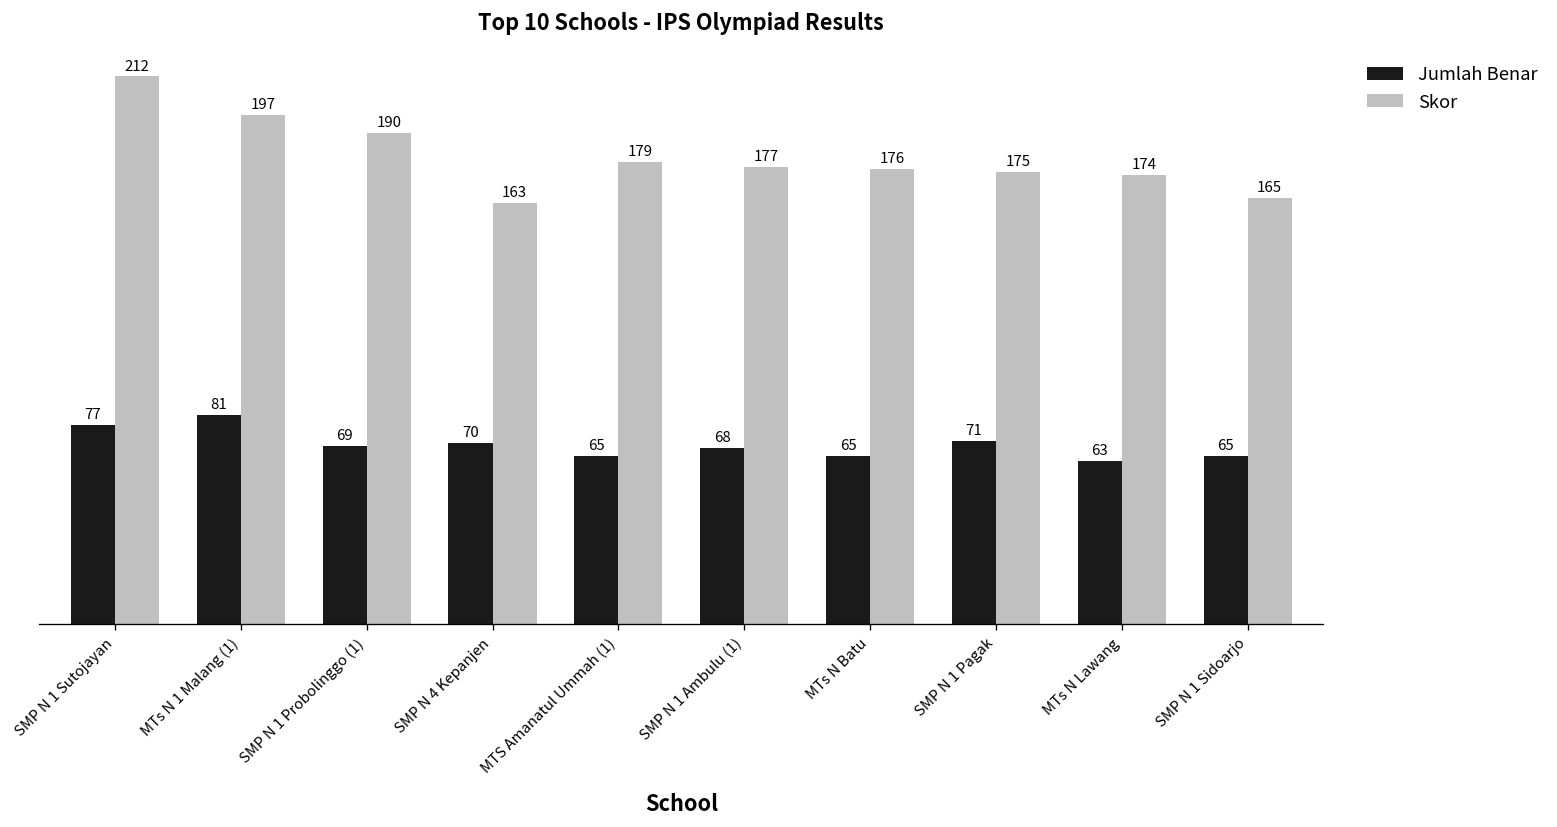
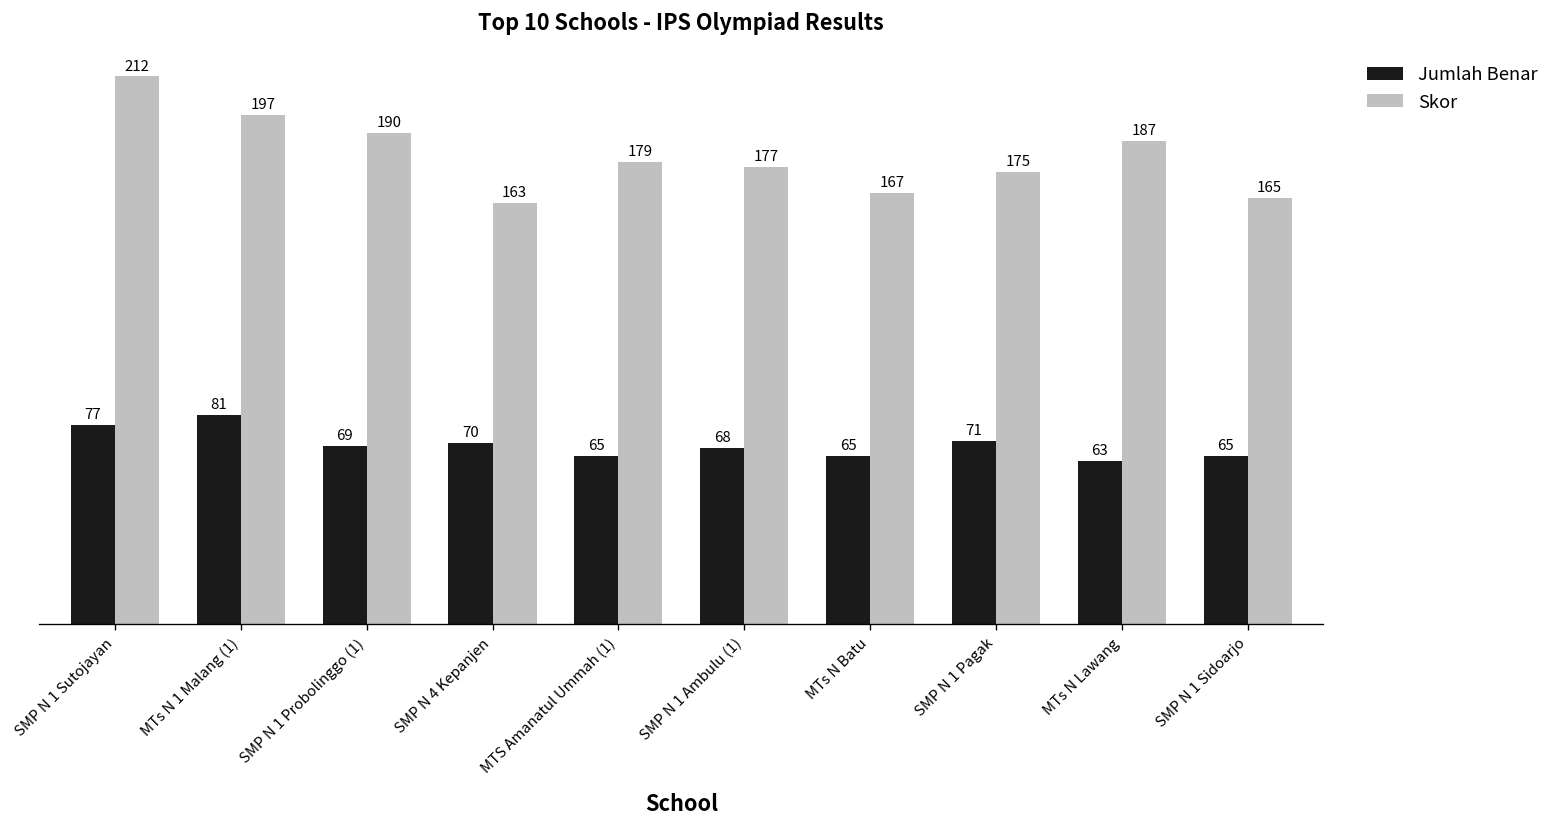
  {
    "Jumlah Benar": {
      "SMP N 1 Sutojayan": 77,
      "MTs N 1 Malang (1)": 81,
      "SMP N 1 Probolinggo (1)": 69,
      "SMP N 4 Kepanjen": 70,
      "MTS Amanatul Ummah (1)": 65,
      "SMP N 1 Ambulu (1)": 68,
      "MTs N Batu": 65,
      "SMP N 1 Pagak": 71,
      "MTs N Lawang": 63,
      "SMP N 1 Sidoarjo": 65
    },
    "Skor": {
      "SMP N 1 Sutojayan": 212,
      "MTs N 1 Malang (1)": 197,
      "SMP N 1 Probolinggo (1)": 190,
      "SMP N 4 Kepanjen": 163,
      "MTS Amanatul Ummah (1)": 179,
      "SMP N 1 Ambulu (1)": 177,
-     "MTs N Batu": 176,
+     "MTs N Batu": 167,
      "SMP N 1 Pagak": 175,
-     "MTs N Lawang": 174,
+     "MTs N Lawang": 187,
      "SMP N 1 Sidoarjo": 165
    }
  }
